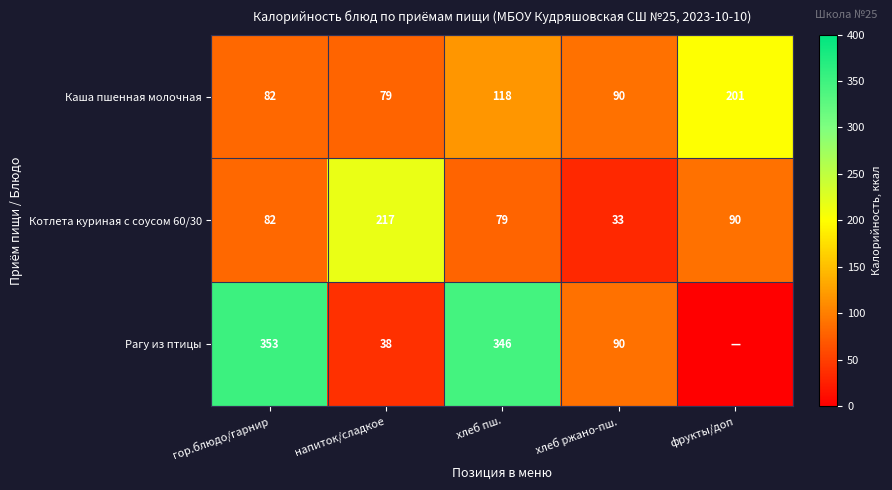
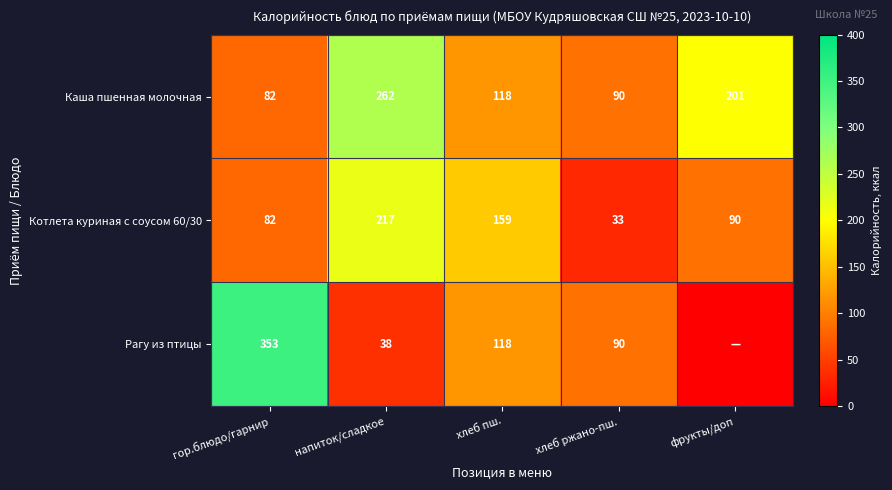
  {
    "Каша пшенная молочная": {
      "гор.блюдо/гарнир": 82,
-     "напиток/сладкое": 79,
+     "напиток/сладкое": 262,
      "хлеб пш.": 118,
      "хлеб ржано-пш.": 90,
      "фрукты/доп": 201
    },
    "Котлета куриная с соусом 60/30": {
      "гор.блюдо/гарнир": 82,
      "напиток/сладкое": 217,
-     "хлеб пш.": 79,
+     "хлеб пш.": 159,
      "хлеб ржано-пш.": 33,
      "фрукты/доп": 90
    },
    "Рагу из птицы": {
      "гор.блюдо/гарнир": 353,
      "напиток/сладкое": 38,
-     "хлеб пш.": 346,
+     "хлеб пш.": 118,
      "хлеб ржано-пш.": 90
    }
  }
